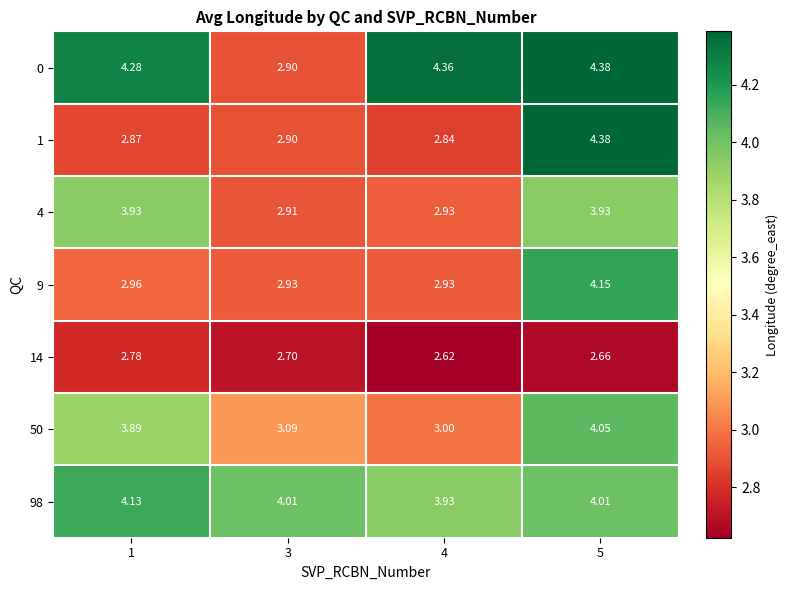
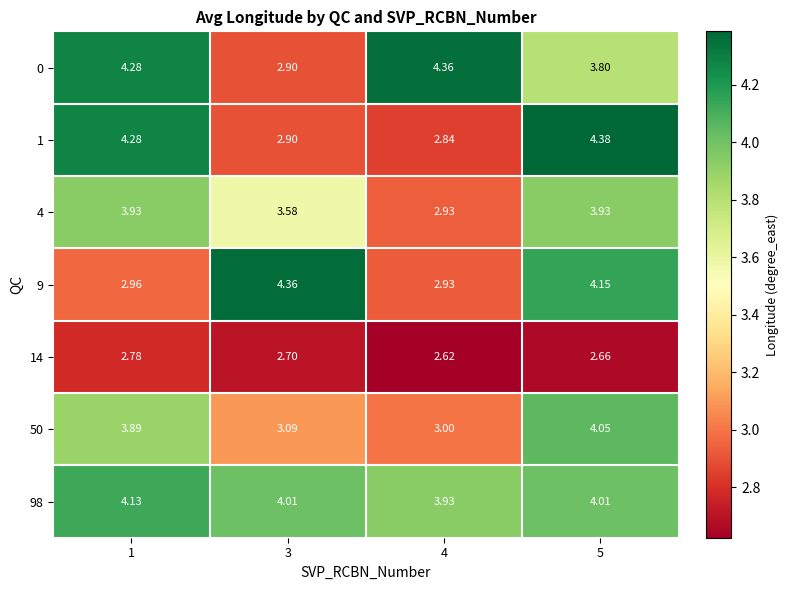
  {
    "0": {
      "1": 4.28,
      "3": 2.90,
      "4": 4.36,
-     "5": 4.38
+     "5": 3.80
    },
    "1": {
-     "1": 2.87,
+     "1": 4.28,
      "3": 2.90,
      "4": 2.84,
      "5": 4.38
    },
    "4": {
      "1": 3.93,
-     "3": 2.91,
+     "3": 3.58,
      "4": 2.93,
      "5": 3.93
    },
    "9": {
      "1": 2.96,
-     "3": 2.93,
+     "3": 4.36,
      "4": 2.93,
      "5": 4.15
    },
    "14": {
      "1": 2.78,
      "3": 2.70,
      "4": 2.62,
      "5": 2.66
    },
    "50": {
      "1": 3.89,
      "3": 3.09,
      "4": 3.00,
      "5": 4.05
    },
    "98": {
      "1": 4.13,
      "3": 4.01,
      "4": 3.93,
      "5": 4.01
    }
  }
